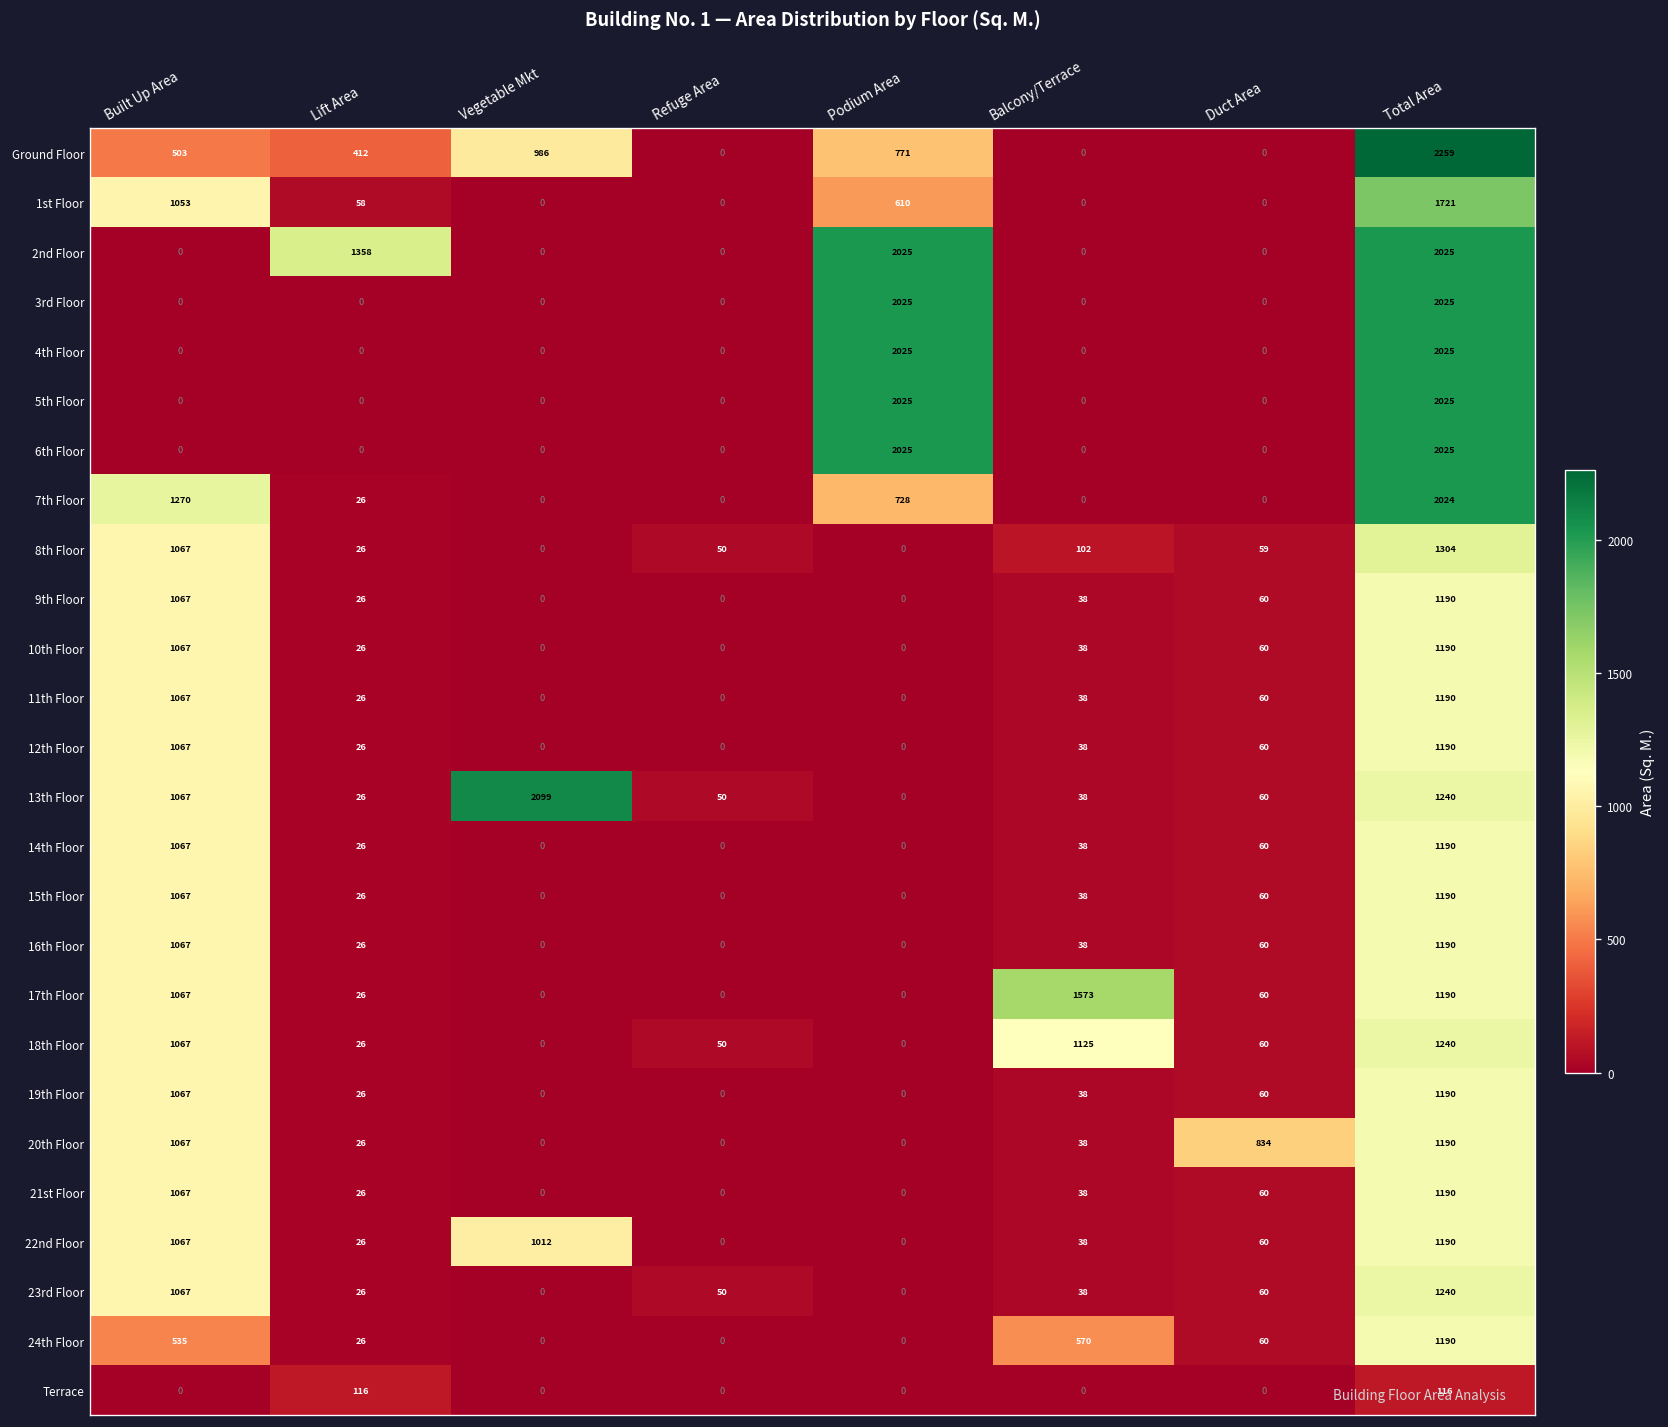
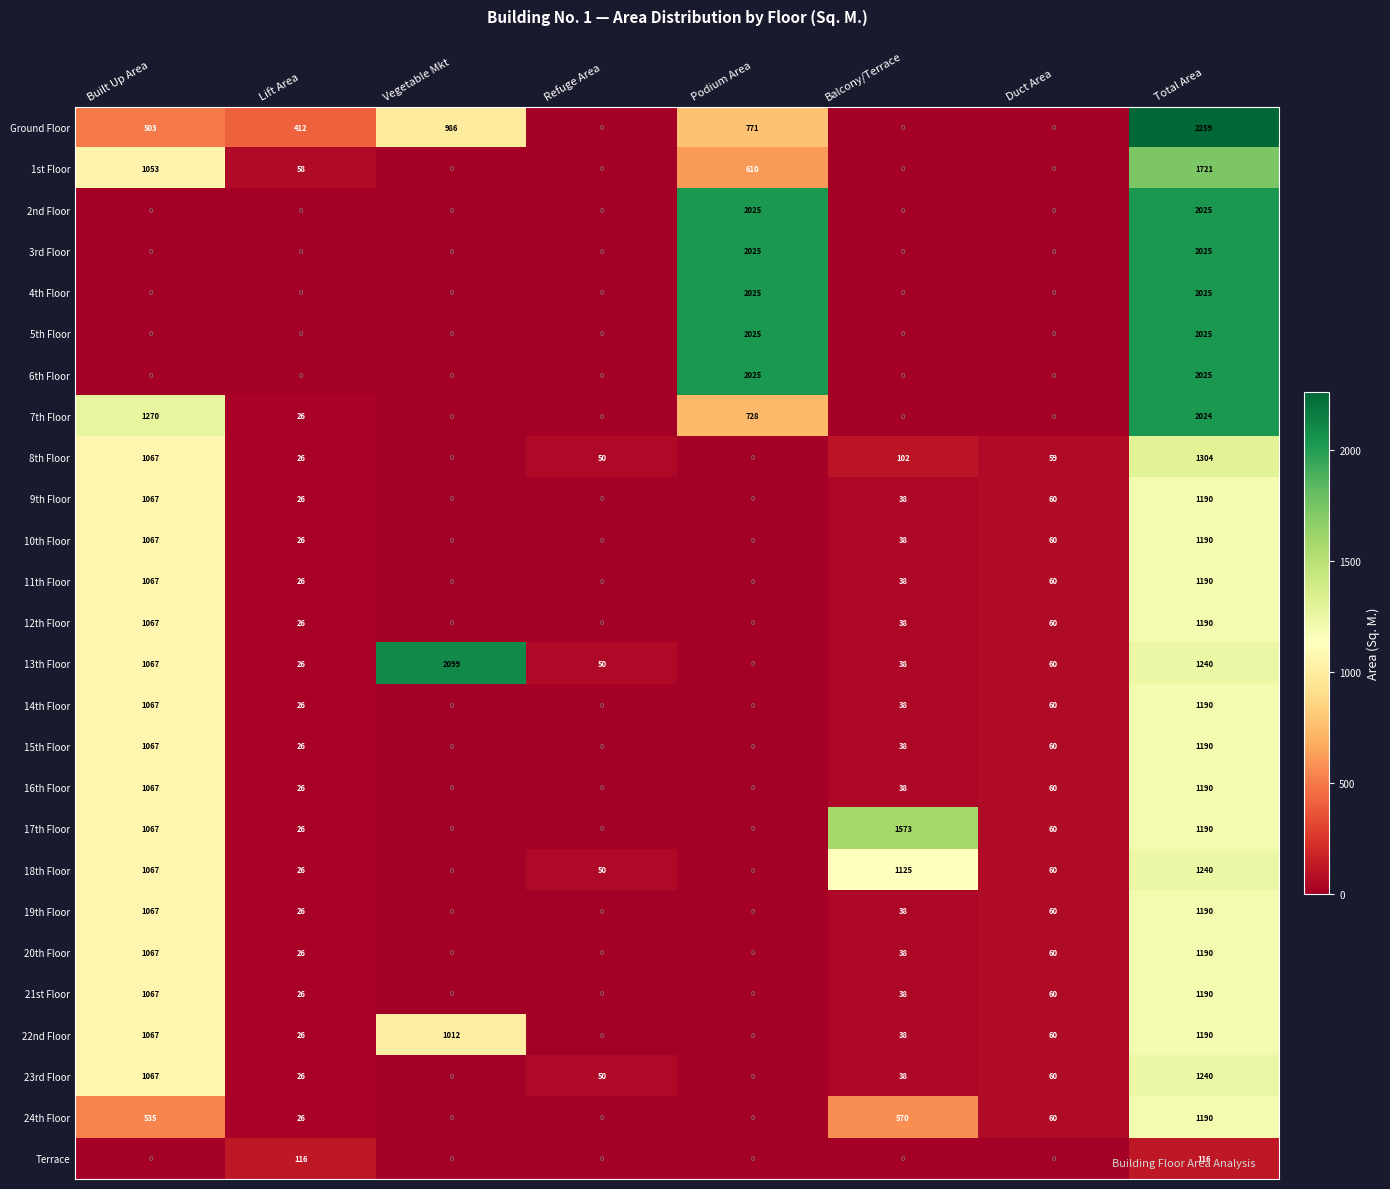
  {
    "2nd Floor": {
      "Built Up Area": 0,
-     "Lift Area": 1358,
+     "Lift Area": 0,
      "Vegetable Mkt": 0,
      "Refuge Area": 0,
      "Podium Area": 2025,
      "Balcony/Terrace": 0,
      "Duct Area": 0,
      "Total Area": 2025
    },
    "20th Floor": {
      "Built Up Area": 1067,
      "Lift Area": 26,
      "Vegetable Mkt": 0,
      "Refuge Area": 0,
      "Podium Area": 0,
      "Balcony/Terrace": 38,
-     "Duct Area": 834,
+     "Duct Area": 60,
      "Total Area": 1190
    }
  }
